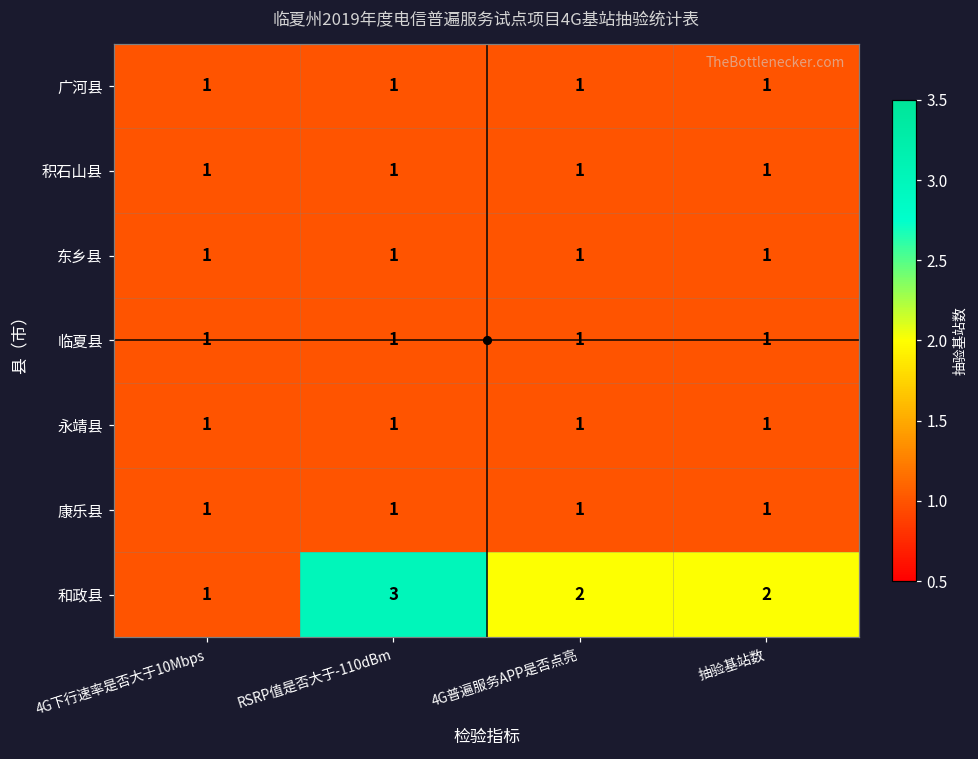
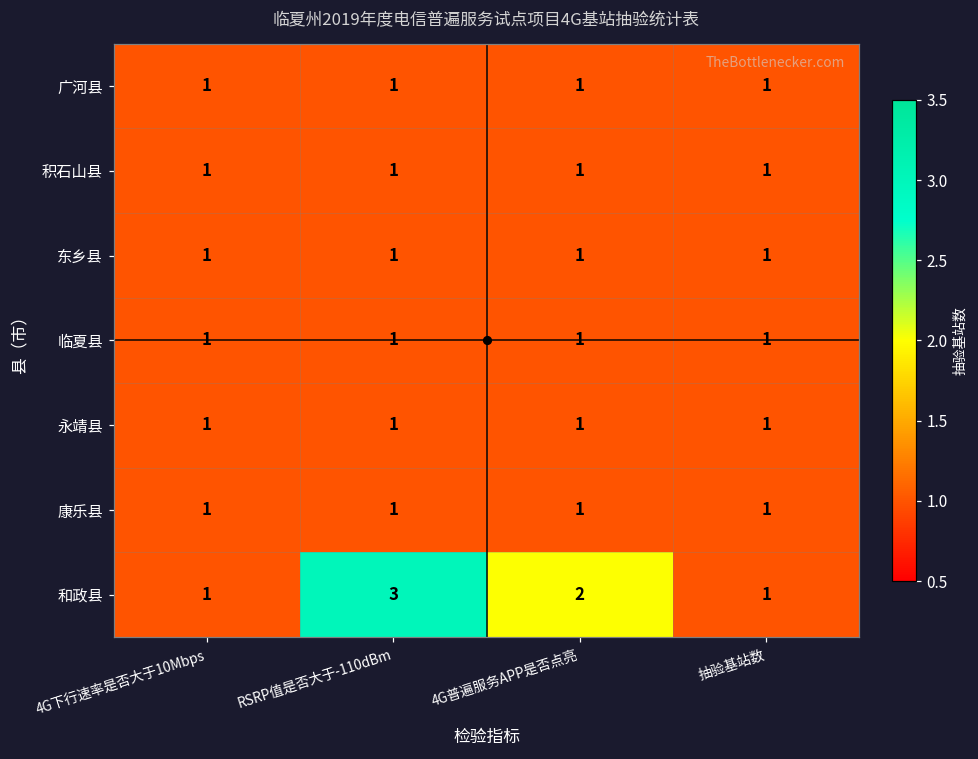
  {
    "广河县": {
      "4G下行速率是否大于10Mbps": 1,
      "RSRP值是否大于-110dBm": 1,
      "4G普遍服务APP是否点亮": 1
    },
    "积石山县": {
      "4G下行速率是否大于10Mbps": 1,
      "RSRP值是否大于-110dBm": 1,
      "4G普遍服务APP是否点亮": 1,
      "抽验基站数": 1
    },
    "东乡县": {
      "4G下行速率是否大于10Mbps": 1,
      "RSRP值是否大于-110dBm": 1,
      "4G普遍服务APP是否点亮": 1,
      "抽验基站数": 1
    },
    "临夏县": {
      "4G下行速率是否大于10Mbps": 1,
      "RSRP值是否大于-110dBm": 1,
      "4G普遍服务APP是否点亮": 1,
      "抽验基站数": 1
    },
    "永靖县": {
      "4G下行速率是否大于10Mbps": 1,
      "RSRP值是否大于-110dBm": 1,
      "4G普遍服务APP是否点亮": 1,
      "抽验基站数": 1
    },
    "康乐县": {
      "4G下行速率是否大于10Mbps": 1,
      "RSRP值是否大于-110dBm": 1,
      "4G普遍服务APP是否点亮": 1,
      "抽验基站数": 1
    },
    "和政县": {
      "4G下行速率是否大于10Mbps": 1,
      "RSRP值是否大于-110dBm": 3,
      "4G普遍服务APP是否点亮": 2,
-     "抽验基站数": 2
+     "抽验基站数": 1
    }
  }
